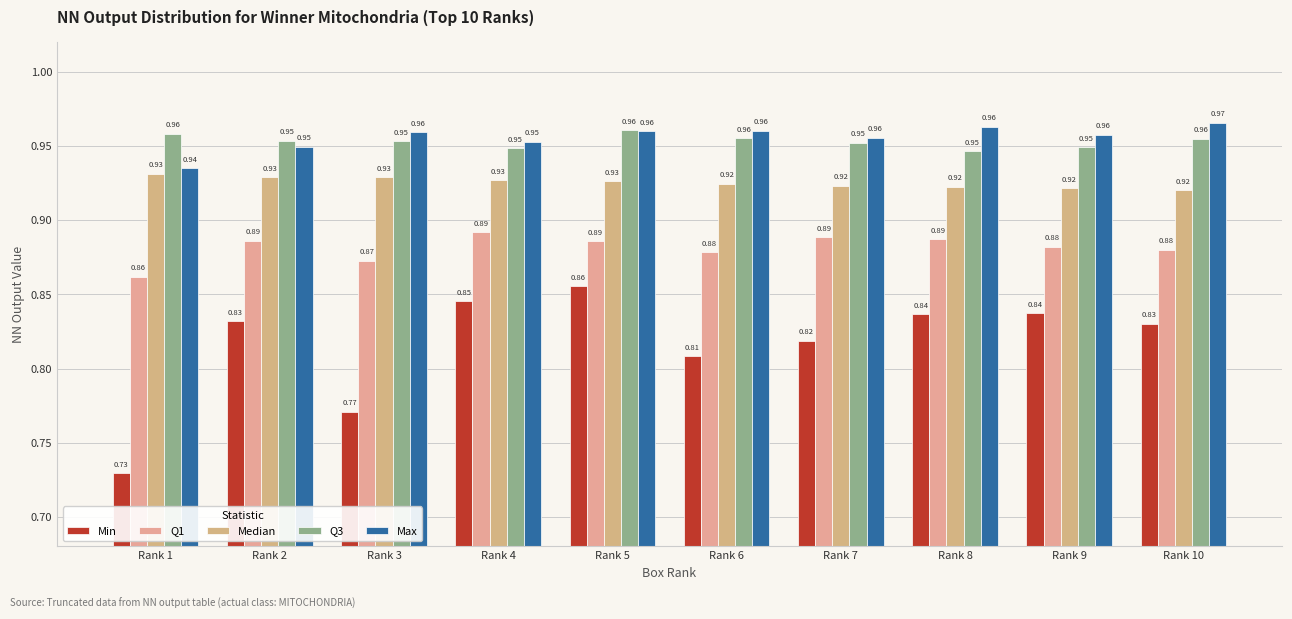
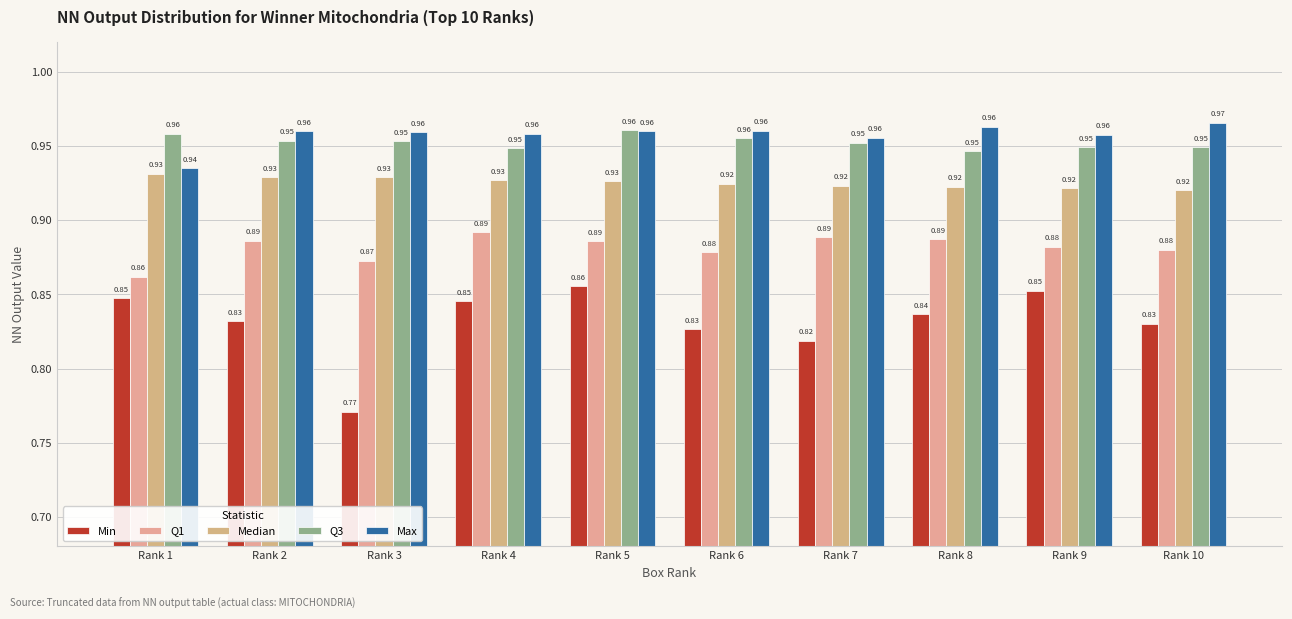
  {
    "Min": {
-     "Rank 1": 0.73,
+     "Rank 1": 0.85,
      "Rank 2": 0.83,
      "Rank 3": 0.77,
      "Rank 4": 0.85,
      "Rank 5": 0.86,
-     "Rank 6": 0.81,
+     "Rank 6": 0.83,
      "Rank 7": 0.82,
      "Rank 8": 0.84,
-     "Rank 9": 0.84,
+     "Rank 9": 0.85,
      "Rank 10": 0.83
    },
    "Q3": {
      "Rank 1": 0.96,
      "Rank 2": 0.95,
      "Rank 3": 0.95,
      "Rank 4": 0.95,
      "Rank 5": 0.96,
      "Rank 6": 0.96,
      "Rank 7": 0.95,
      "Rank 8": 0.95,
      "Rank 9": 0.95,
-     "Rank 10": 0.96
+     "Rank 10": 0.95
    },
    "Max": {
      "Rank 1": 0.94,
-     "Rank 2": 0.95,
+     "Rank 2": 0.96,
      "Rank 3": 0.96,
-     "Rank 4": 0.95,
+     "Rank 4": 0.96,
      "Rank 5": 0.96,
      "Rank 6": 0.96,
      "Rank 7": 0.96,
      "Rank 8": 0.96,
      "Rank 9": 0.96,
      "Rank 10": 0.97
    }
  }
